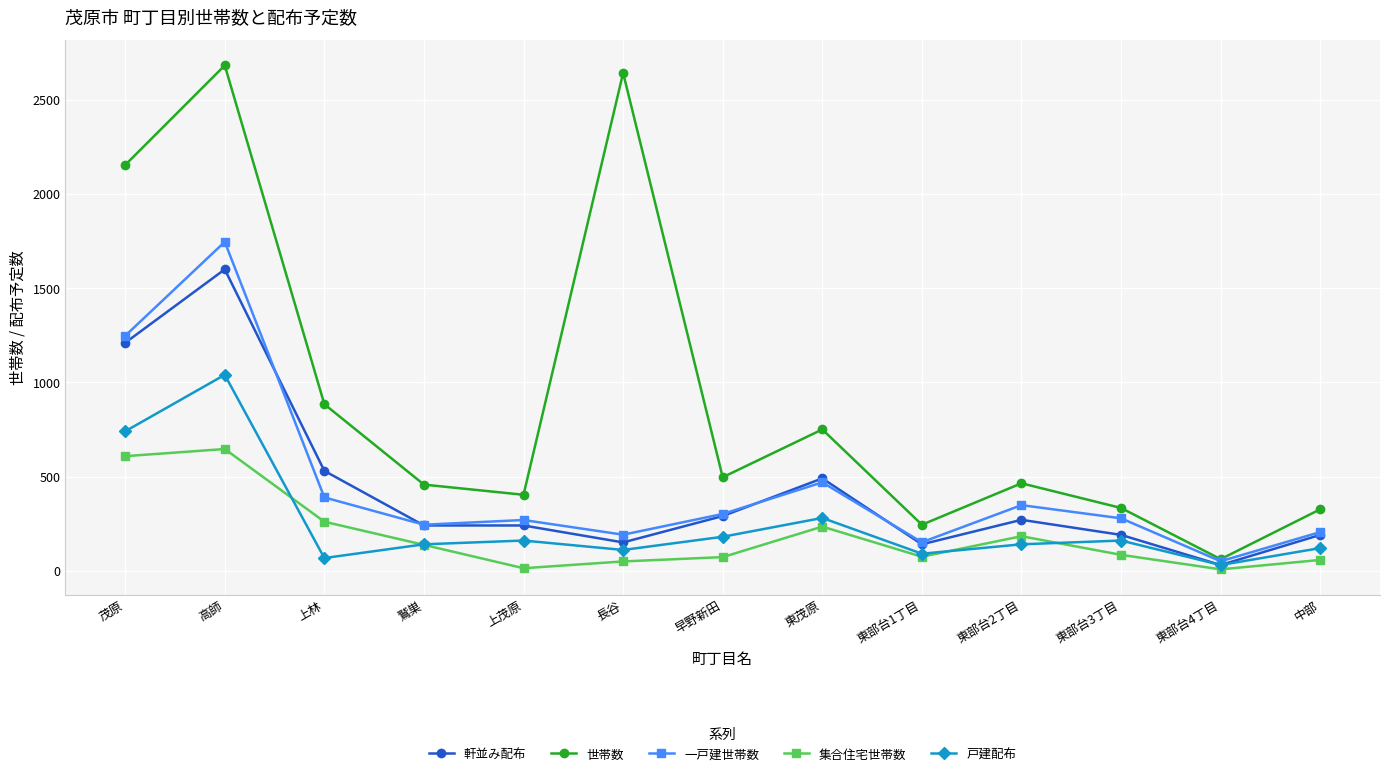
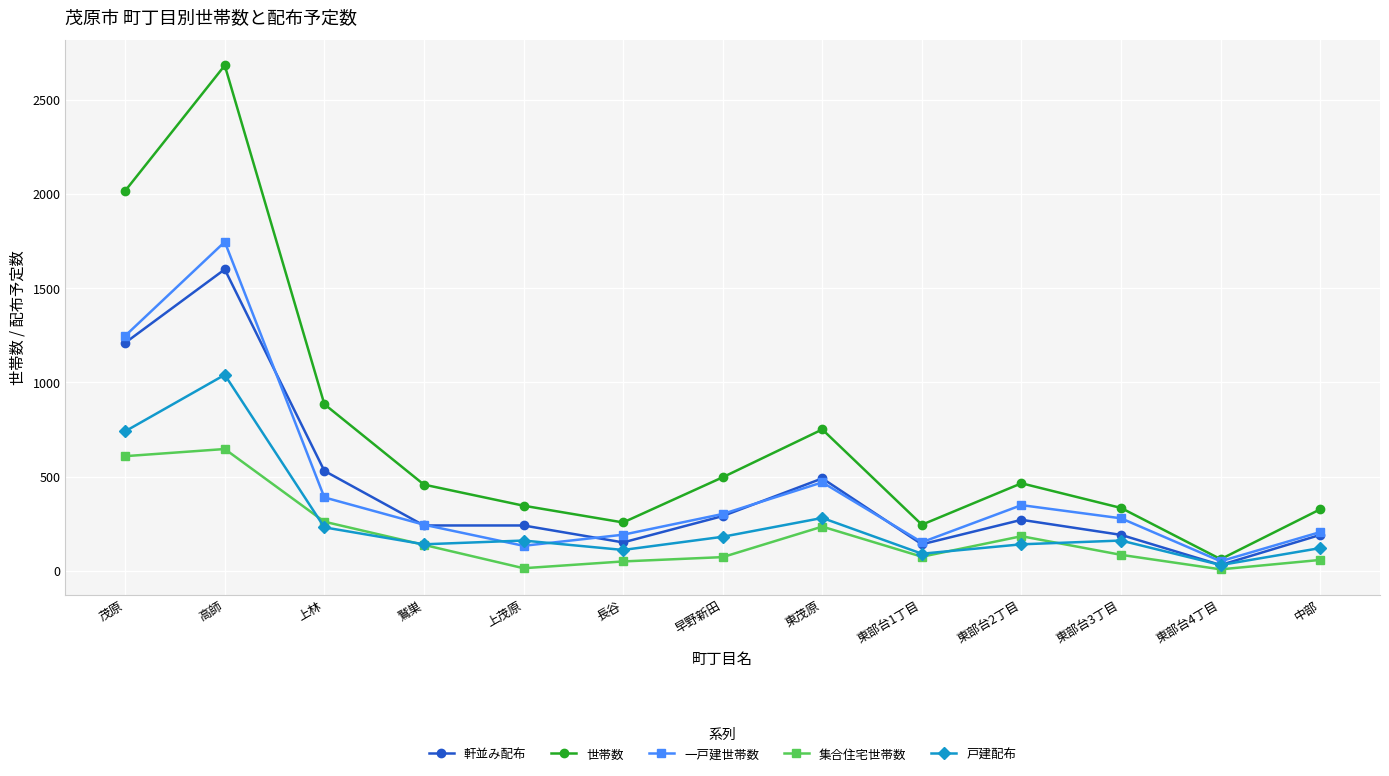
  {
    "軒並み配布": {
      "茂原": 1210,
      "高師": 1600,
      "上林": 530,
      "上茂原": 240,
      "長谷": 150,
      "東茂原": 490,
      "東部台2丁目": 270,
      "東部台3丁目": 190,
      "中部": 190
    },
    "世帯数": {
-     "茂原": 2150,
+     "茂原": 2020,
      "高師": 2680,
      "上林": 880,
      "鷲巣": 460,
-     "上茂原": 400,
-     "長谷": 2640,
+     "上茂原": 350,
+     "長谷": 260,
      "早野新田": 500,
      "東茂原": 750,
      "東部台1丁目": 240,
      "東部台2丁目": 460,
      "東部台3丁目": 330,
      "中部": 330
    },
    "一戸建世帯数": {
      "茂原": 1250,
      "高師": 1750,
      "上林": 390,
-     "上茂原": 270,
+     "上茂原": 130,
      "長谷": 190,
      "東茂原": 470,
      "東部台2丁目": 350,
      "東部台3丁目": 280,
      "中部": 210
    },
    "集合住宅世帯数": {
      "茂原": 610,
      "高師": 650,
      "上林": 260,
      "上茂原": 10,
      "長谷": 50,
      "早野新田": 70,
      "東茂原": 230,
      "東部台1丁目": 70,
      "東部台2丁目": 180,
      "東部台3丁目": 80,
      "東部台4丁目": 10,
      "中部": 60
    },
    "戸建配布": {
      "茂原": 740,
      "高師": 1040,
-     "上林": 70,
+     "上林": 230,
      "上茂原": 160,
      "長谷": 110,
      "早野新田": 180,
      "東茂原": 280,
      "東部台1丁目": 90,
      "東部台2丁目": 140,
      "東部台3丁目": 160,
      "中部": 120
    }
  }
